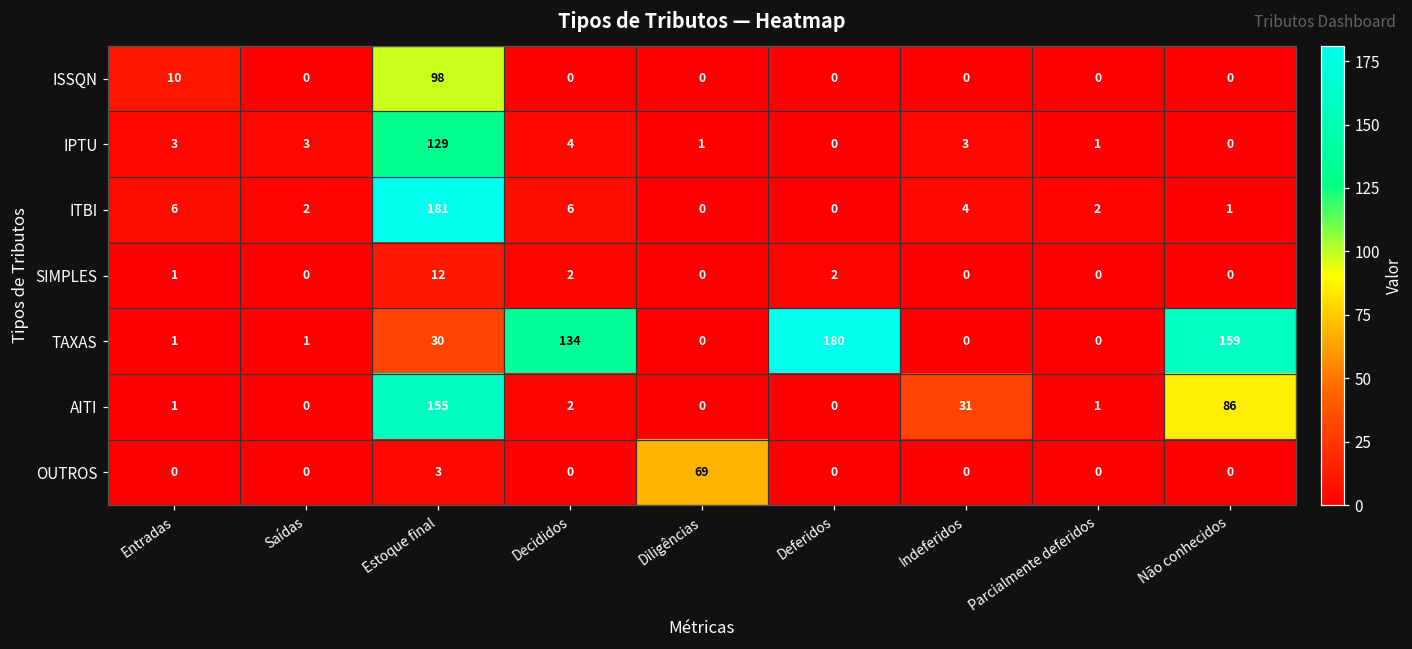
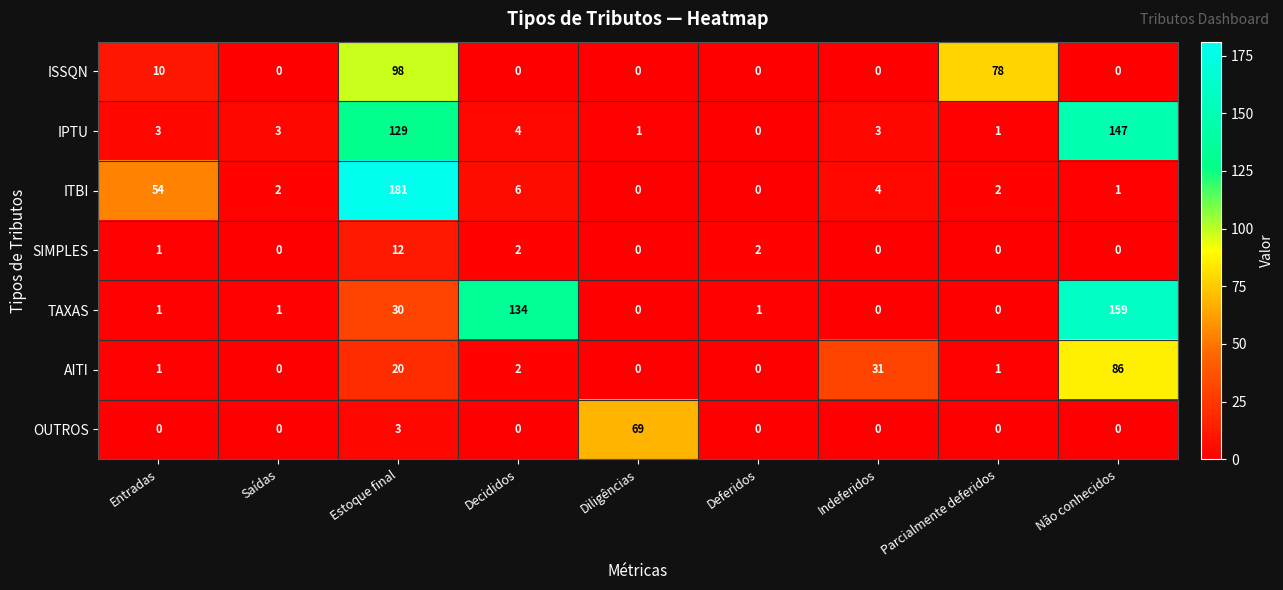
  {
    "ISSQN": {
      "Entradas": 10,
      "Saídas": 0,
      "Estoque final": 98,
      "Decididos": 0,
      "Diligências": 0,
      "Deferidos": 0,
      "Indeferidos": 0,
-     "Parcialmente deferidos": 0,
+     "Parcialmente deferidos": 78,
      "Não conhecidos": 0
    },
    "IPTU": {
      "Entradas": 3,
      "Saídas": 3,
      "Estoque final": 129,
      "Decididos": 4,
      "Diligências": 1,
      "Deferidos": 0,
      "Indeferidos": 3,
      "Parcialmente deferidos": 1,
-     "Não conhecidos": 0
+     "Não conhecidos": 147
    },
    "ITBI": {
-     "Entradas": 6,
+     "Entradas": 54,
      "Saídas": 2,
      "Estoque final": 181,
      "Decididos": 6,
      "Diligências": 0,
      "Deferidos": 0,
      "Indeferidos": 4,
      "Parcialmente deferidos": 2,
      "Não conhecidos": 1
    },
    "SIMPLES": {
      "Entradas": 1,
      "Saídas": 0,
      "Estoque final": 12,
      "Decididos": 2,
      "Diligências": 0,
      "Deferidos": 2,
      "Indeferidos": 0,
      "Parcialmente deferidos": 0,
      "Não conhecidos": 0
    },
    "TAXAS": {
      "Entradas": 1,
      "Saídas": 1,
      "Estoque final": 30,
      "Decididos": 134,
      "Diligências": 0,
-     "Deferidos": 180,
+     "Deferidos": 1,
      "Indeferidos": 0,
      "Parcialmente deferidos": 0,
      "Não conhecidos": 159
    },
    "AITI": {
      "Entradas": 1,
      "Saídas": 0,
-     "Estoque final": 155,
+     "Estoque final": 20,
      "Decididos": 2,
      "Diligências": 0,
      "Deferidos": 0,
      "Indeferidos": 31,
      "Parcialmente deferidos": 1,
      "Não conhecidos": 86
    },
    "OUTROS": {
      "Entradas": 0,
      "Saídas": 0,
      "Estoque final": 3,
      "Decididos": 0,
      "Diligências": 69,
      "Deferidos": 0,
      "Indeferidos": 0,
      "Parcialmente deferidos": 0,
      "Não conhecidos": 0
    }
  }
